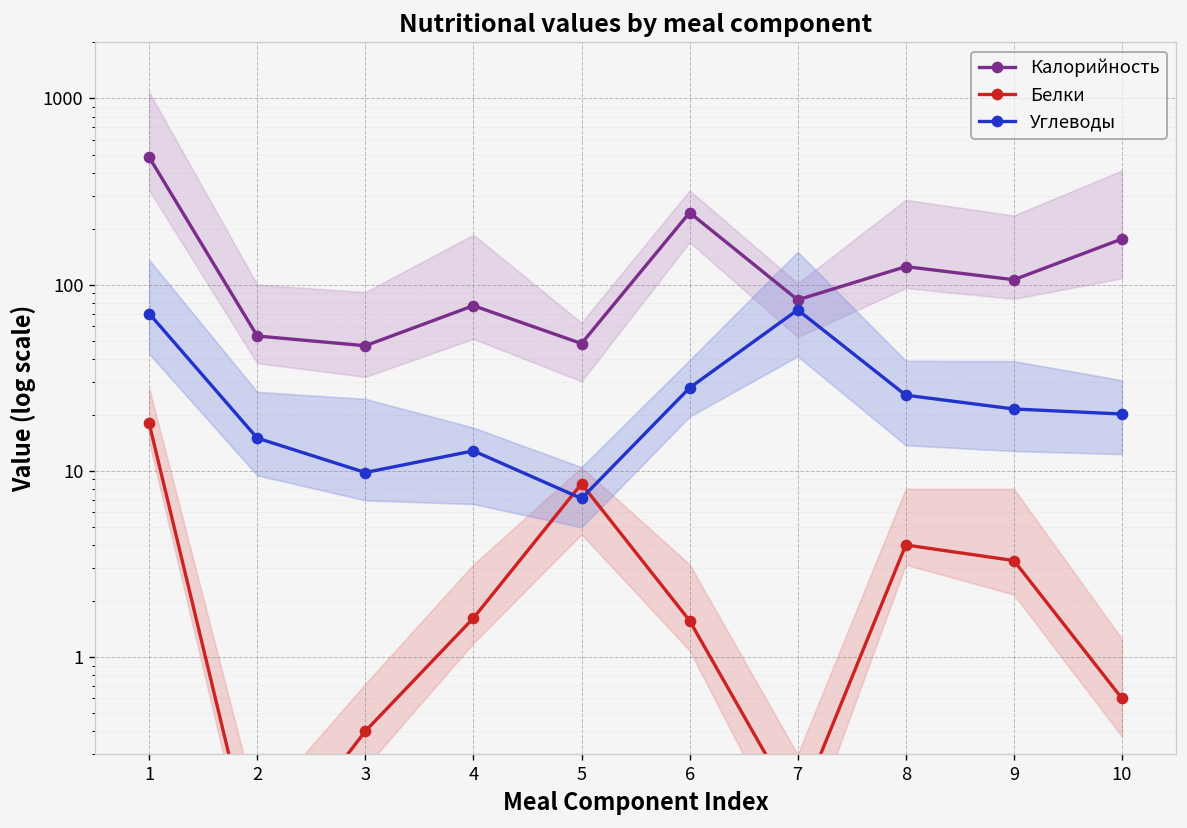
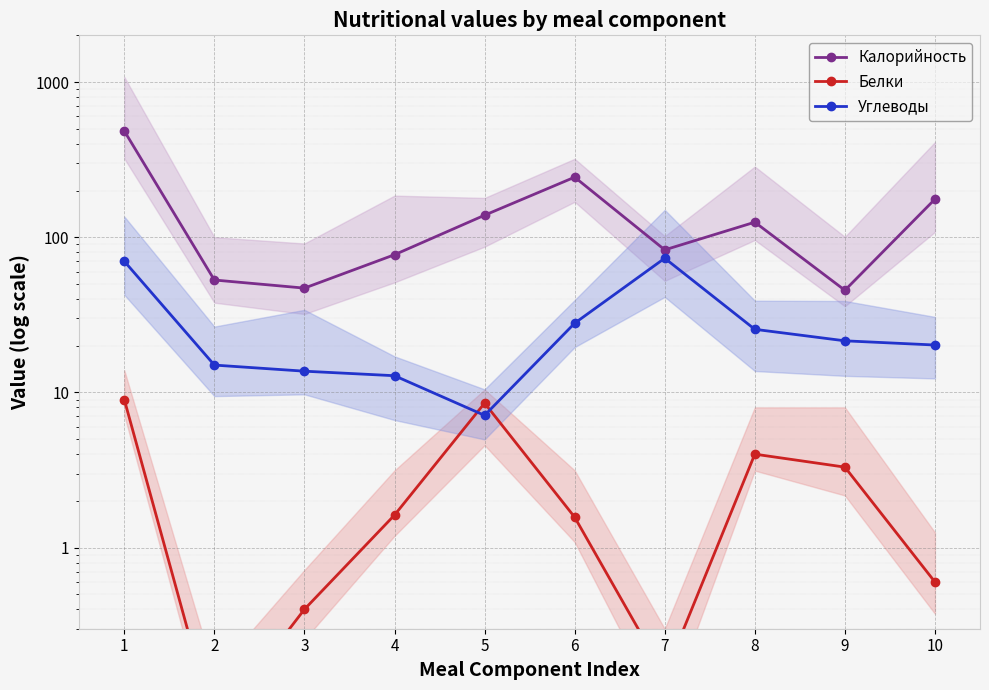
  {
    "Калорийность": {
      "1": 480,
      "2": 53,
      "3": 47,
      "4": 80,
-     "5": 48,
+     "5": 140,
      "6": 240,
      "7": 80,
      "8": 130,
-     "9": 110,
+     "9": 46,
      "10": 180
    },
    "Белки": {
-     "1": 18,
+     "1": 9,
      "3": 0.40,
      "4": 1.6,
      "5": 9,
      "6": 1.6,
      "8": 4,
      "9": 3.3,
      "10": 0.60
    },
    "Углеводы": {
      "1": 70,
      "2": 15,
-     "3": 10,
+     "3": 14,
      "4": 13,
      "5": 7,
      "6": 28,
      "7": 70,
      "8": 26,
      "9": 22,
      "10": 20
    }
  }
